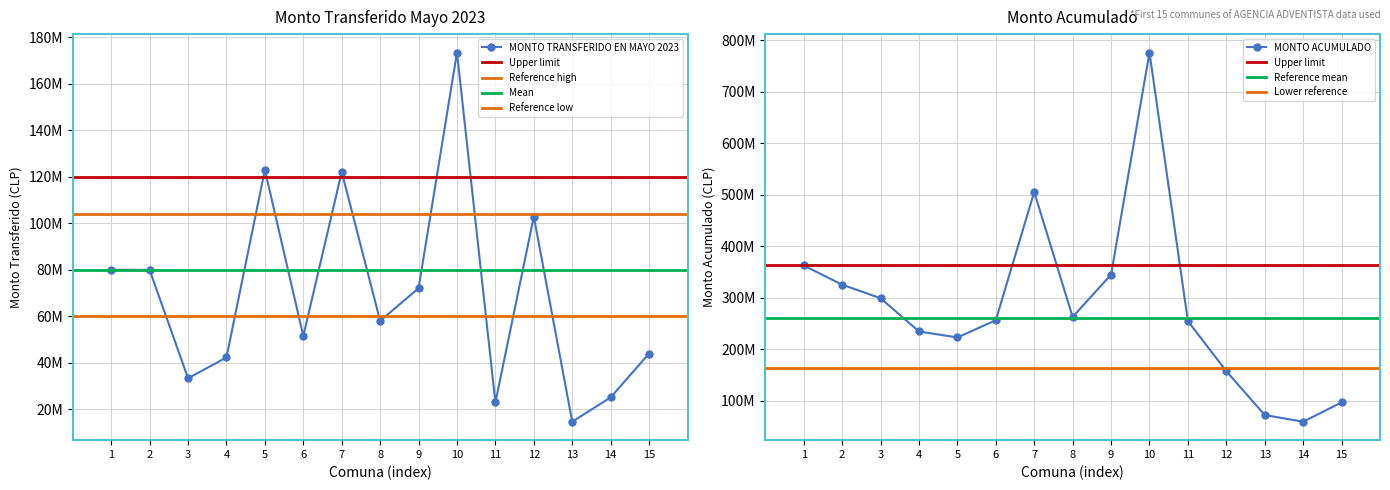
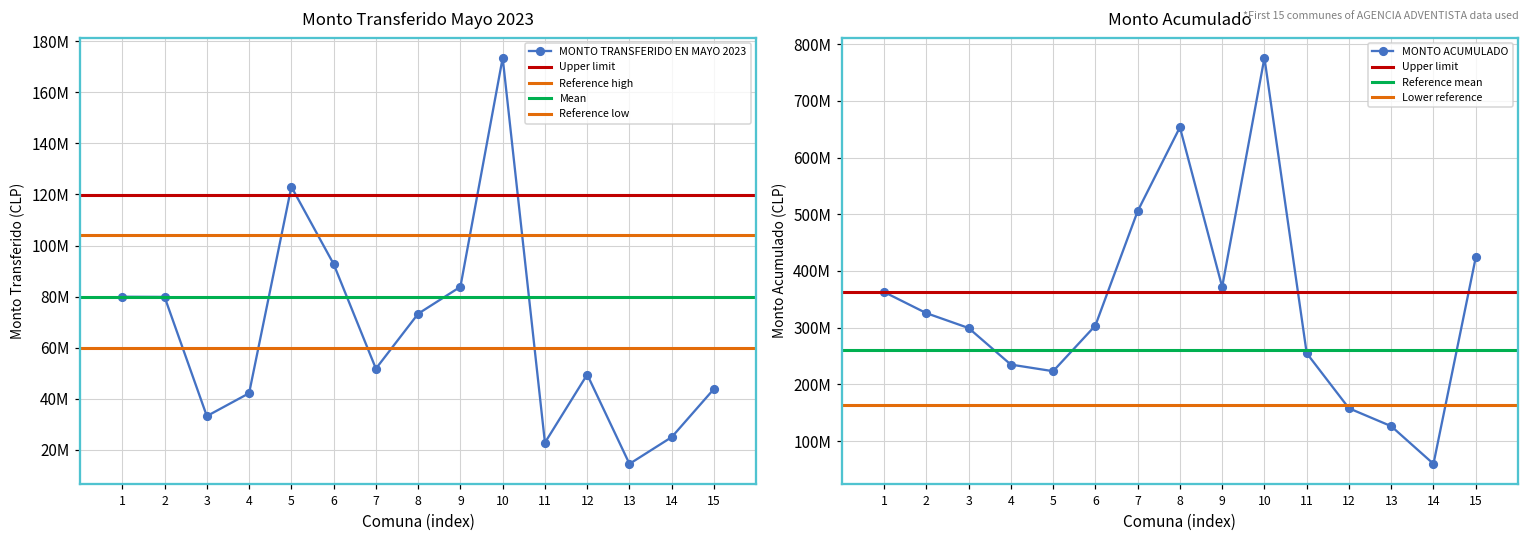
  {
    "Monto Transferido Mayo 2023": {
      "1": 80000000,
      "2": 80000000,
      "3": 33000000,
      "4": 42000000,
      "5": 123000000,
-     "6": 51000000,
-     "7": 122000000,
-     "8": 58000000,
-     "9": 72000000,
+     "6": 93000000,
+     "7": 52000000,
+     "8": 73000000,
+     "9": 84000000,
      "10": 173000000,
      "11": 23000000,
-     "12": 103000000,
+     "12": 50000000,
      "13": 15000000,
      "14": 25000000,
      "15": 44000000
    },
    "Monto Acumulado": {
      "1": 360000000,
      "2": 330000000,
      "3": 300000000,
      "4": 230000000,
      "5": 220000000,
-     "6": 260000000,
+     "6": 300000000,
      "7": 510000000,
-     "8": 260000000,
-     "9": 350000000,
+     "8": 650000000,
+     "9": 370000000,
      "10": 780000000,
      "11": 260000000,
      "12": 160000000,
-     "13": 70000000,
+     "13": 130000000,
      "14": 60000000,
-     "15": 100000000
+     "15": 420000000
    }
  }
